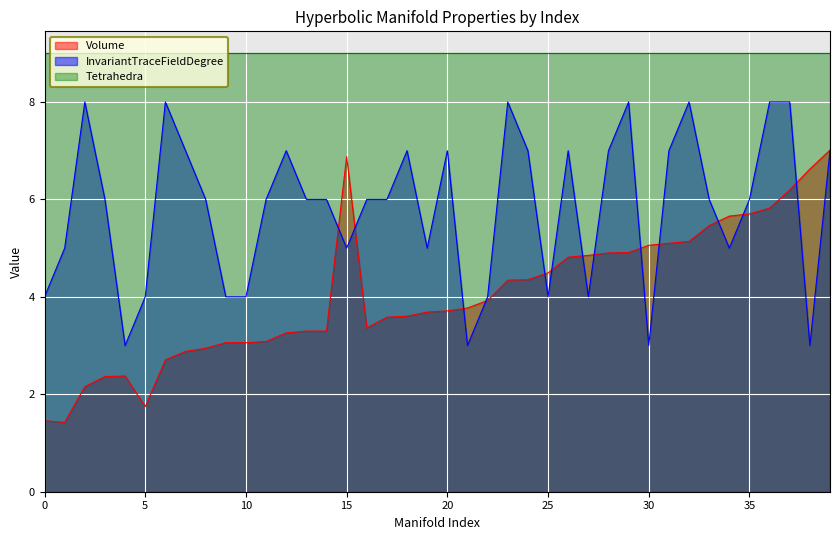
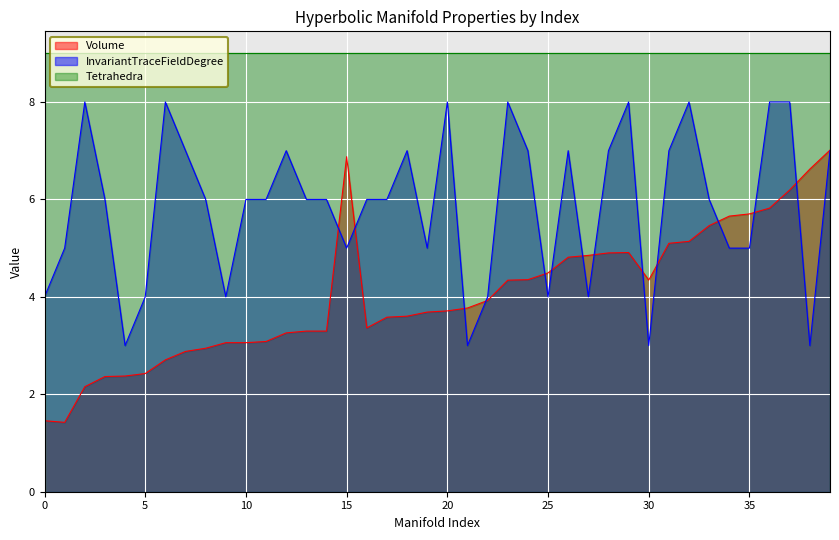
  {
    "Volume": {
      "0": 1.5,
-     "5": 1.7,
+     "5": 2.4,
      "10": 3.1,
      "15": 6.9,
      "20": 3.7,
      "25": 4.5,
-     "30": 5.1,
+     "30": 4.3,
      "35": 5.7
    },
    "InvariantTraceFieldDegree": {
      "0": 4,
      "5": 4,
-     "10": 4,
+     "10": 6,
      "15": 5,
-     "20": 7,
+     "20": 8,
      "25": 4,
      "30": 3,
-     "35": 6
+     "35": 5
    },
    "Tetrahedra": {
      "0": 9.0,
      "10": 9.0,
      "15": 9.0,
      "20": 9.0,
      "25": 9.0,
      "30": 9.0,
      "35": 9.0
    }
  }
